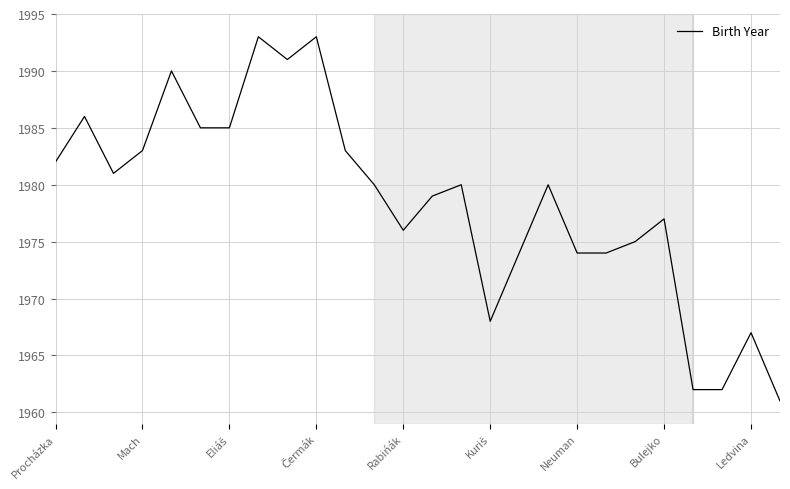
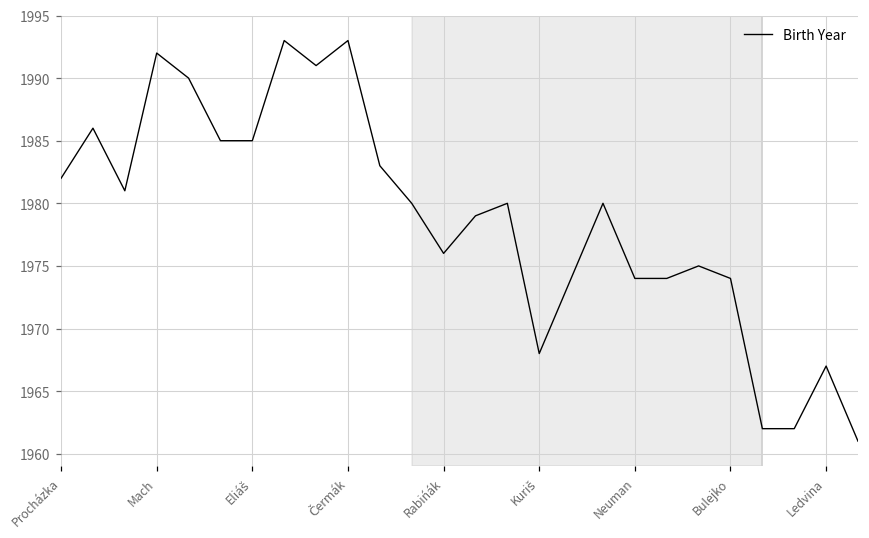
  {
    "Procházka": 1982,
-   "Mach": 1983,
+   "Mach": 1992,
    "Eliáš": 1985,
    "Čermák": 1993,
    "Rabińák": 1976,
    "Kuriš": 1968,
    "Neuman": 1974,
-   "Bulejko": 1977,
+   "Bulejko": 1974,
    "Ledvina": 1967
  }
